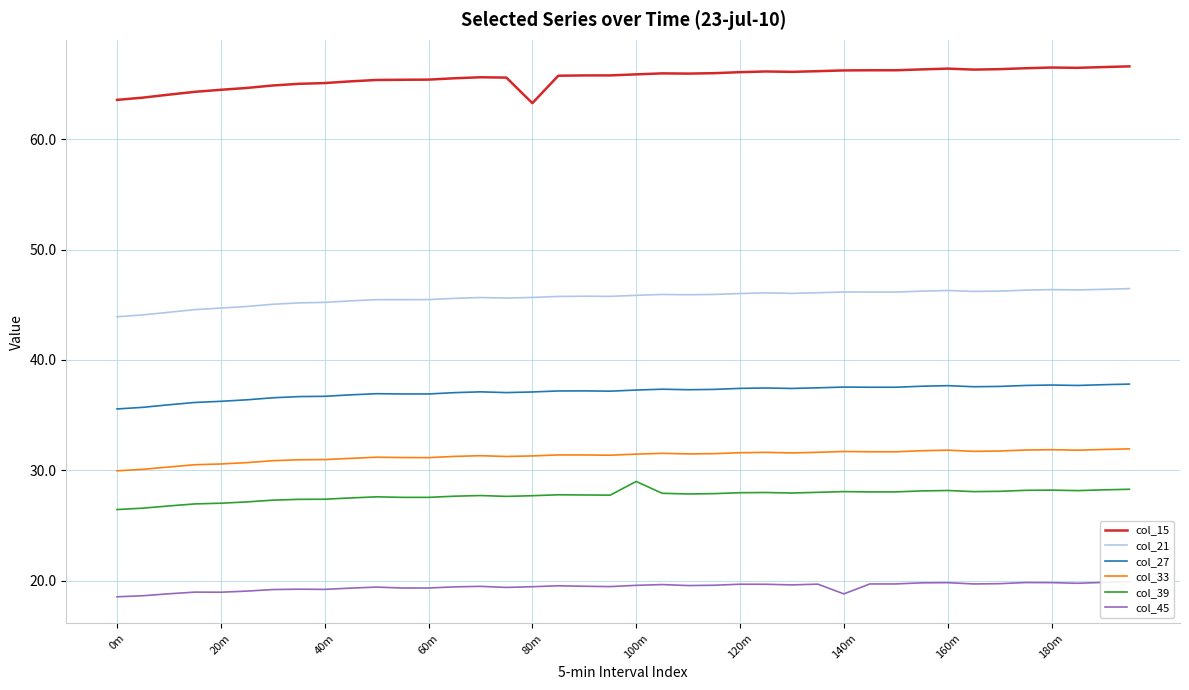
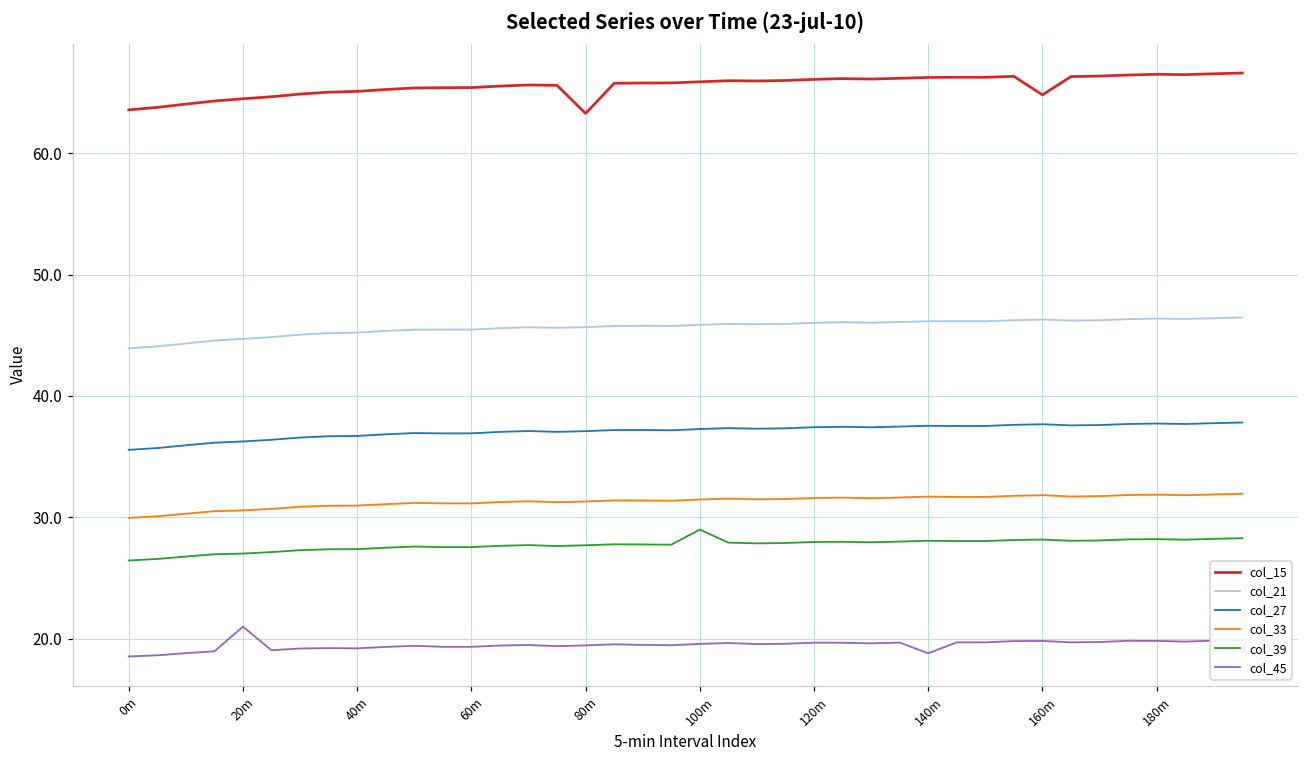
  {
    "col_15": {
      "0m": 63.6,
      "20m": 64.5,
      "40m": 65.1,
      "60m": 65.4,
      "80m": 63.3,
      "100m": 65.9,
      "120m": 66.1,
      "140m": 66.2,
-     "160m": 66.4,
+     "160m": 64.8,
      "180m": 66.5
    },
    "col_21": {
      "0m": 43.9,
      "20m": 44.7,
      "40m": 45.2,
      "60m": 45.5,
      "80m": 45.7,
      "100m": 45.9,
      "120m": 46.0,
      "140m": 46.2,
      "160m": 46.3,
      "180m": 46.4
    },
    "col_27": {
      "0m": 35.6,
      "20m": 36.3,
      "40m": 36.7,
      "60m": 36.9,
      "80m": 37.1,
      "100m": 37.3,
      "120m": 37.4,
      "140m": 37.5,
      "160m": 37.7,
      "180m": 37.7
    },
    "col_33": {
      "0m": 30.0,
      "20m": 30.6,
      "40m": 31.0,
      "60m": 31.1,
      "80m": 31.3,
      "100m": 31.5,
      "120m": 31.6,
      "140m": 31.7,
      "160m": 31.8,
      "180m": 31.9
    },
    "col_39": {
      "0m": 26.4,
      "20m": 27.0,
      "40m": 27.4,
      "60m": 27.6,
      "80m": 27.7,
      "100m": 29.0,
      "120m": 28.0,
      "140m": 28.1,
      "160m": 28.2,
      "180m": 28.2
    },
    "col_45": {
      "0m": 18.5,
-     "20m": 19.0,
+     "20m": 21.0,
      "40m": 19.2,
      "60m": 19.3,
      "80m": 19.5,
      "100m": 19.6,
      "120m": 19.7,
      "140m": 18.8,
      "160m": 19.8,
      "180m": 19.8
    }
  }
